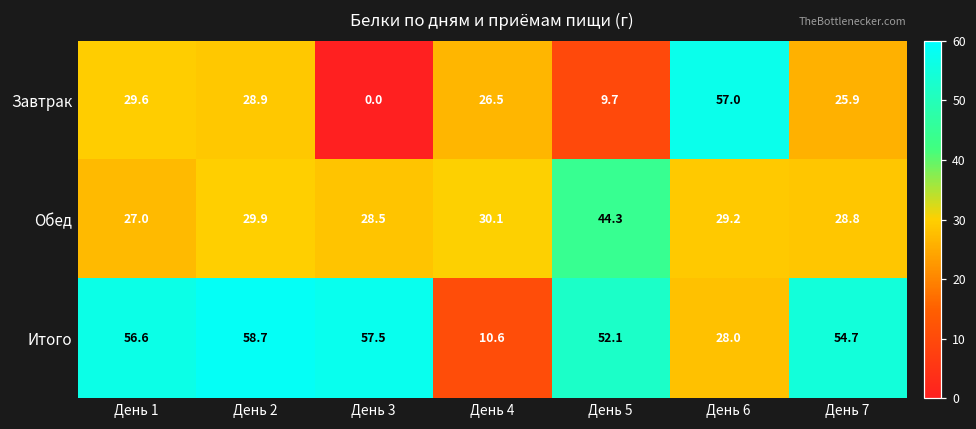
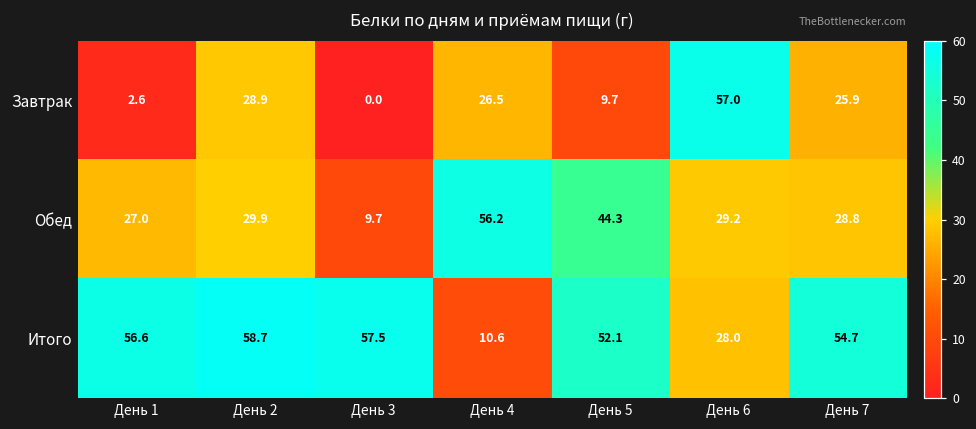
  {
    "Завтрак": {
-     "День 1": 29.6,
+     "День 1": 2.6,
      "День 2": 28.9,
      "День 3": 0.0,
      "День 4": 26.5,
      "День 5": 9.7,
      "День 6": 57.0,
      "День 7": 25.9
    },
    "Обед": {
      "День 1": 27.0,
      "День 2": 29.9,
-     "День 3": 28.5,
-     "День 4": 30.1,
+     "День 3": 9.7,
+     "День 4": 56.2,
      "День 5": 44.3,
      "День 6": 29.2,
      "День 7": 28.8
    },
    "Итого": {
      "День 1": 56.6,
      "День 2": 58.7,
      "День 3": 57.5,
      "День 4": 10.6,
      "День 5": 52.1,
      "День 6": 28.0,
      "День 7": 54.7
    }
  }
